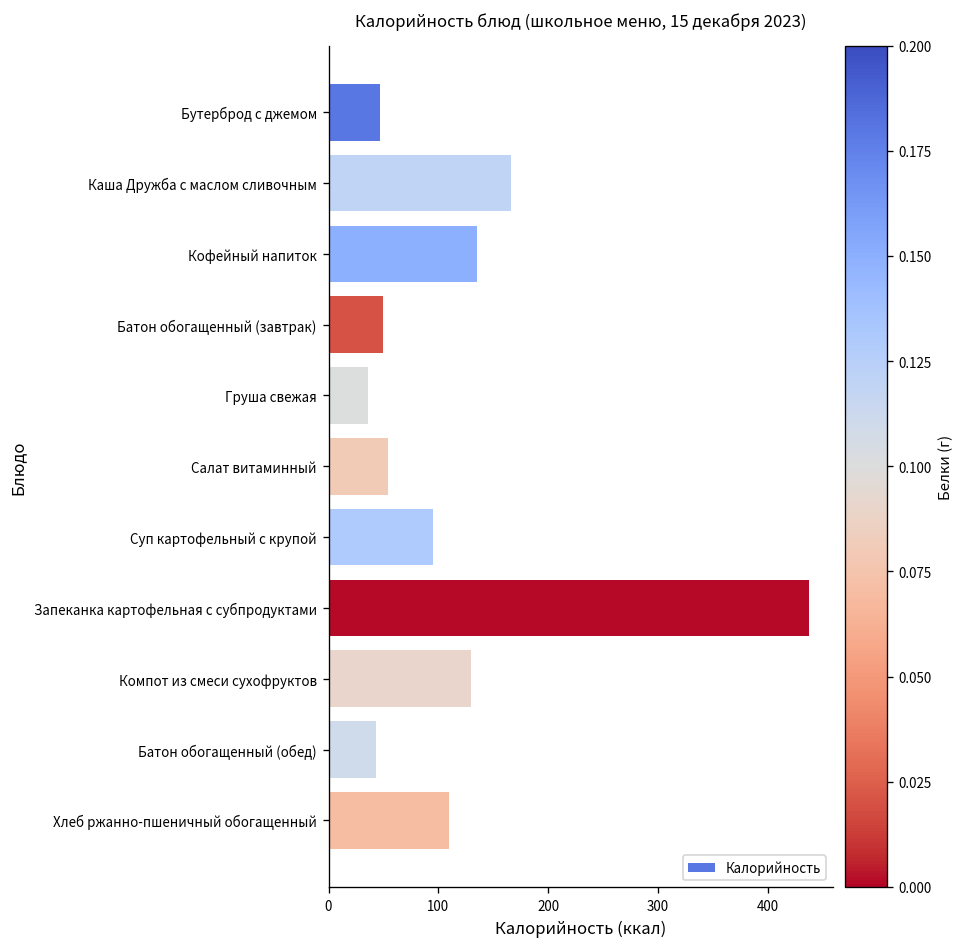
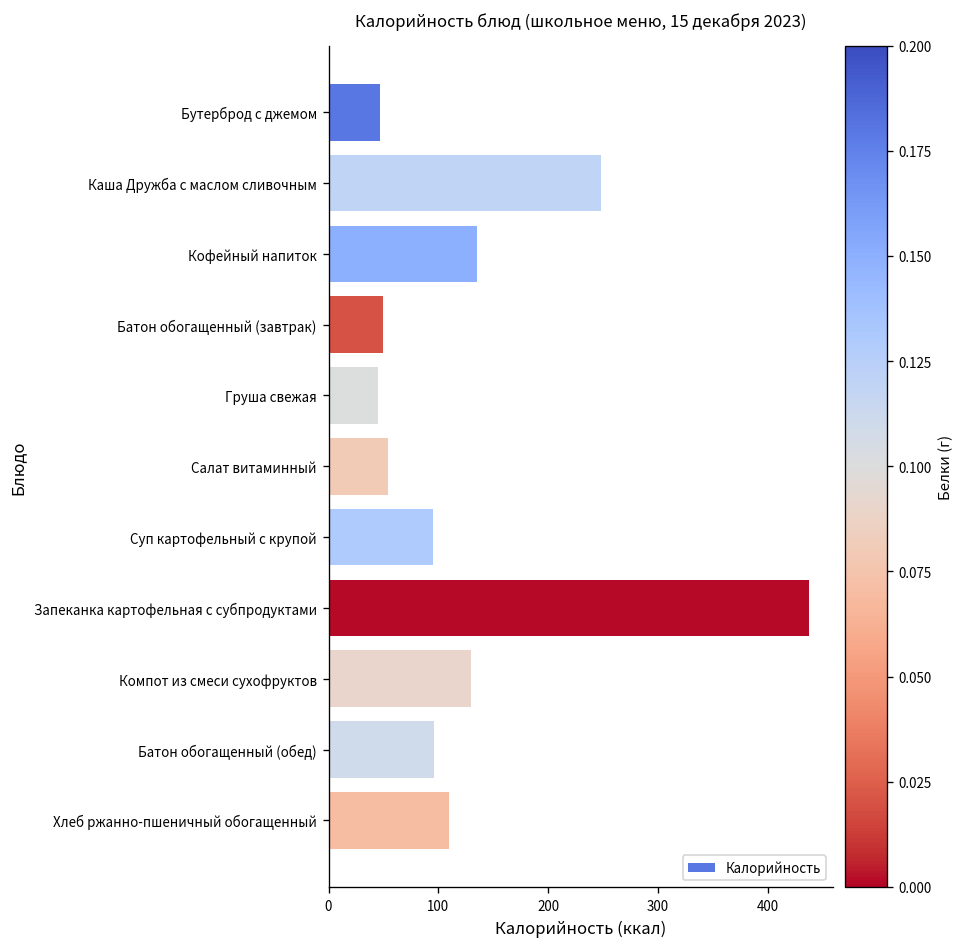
  {
    "Бутерброд с джемом": 50,
-   "Каша Дружба с маслом сливочным": 170,
+   "Каша Дружба с маслом сливочным": 250,
    "Кофейный напиток": 140,
    "Батон обогащенный (завтрак)": 50,
-   "Груша свежая": 40,
+   "Груша свежая": 50,
    "Салат витаминный": 50,
    "Суп картофельный с крупой": 90,
    "Запеканка картофельная с субпродуктами": 440,
    "Компот из смеси сухофруктов": 130,
-   "Батон обогащенный (обед)": 40,
+   "Батон обогащенный (обед)": 100,
    "Хлеб ржанно-пшеничный обогащенный": 110
  }
